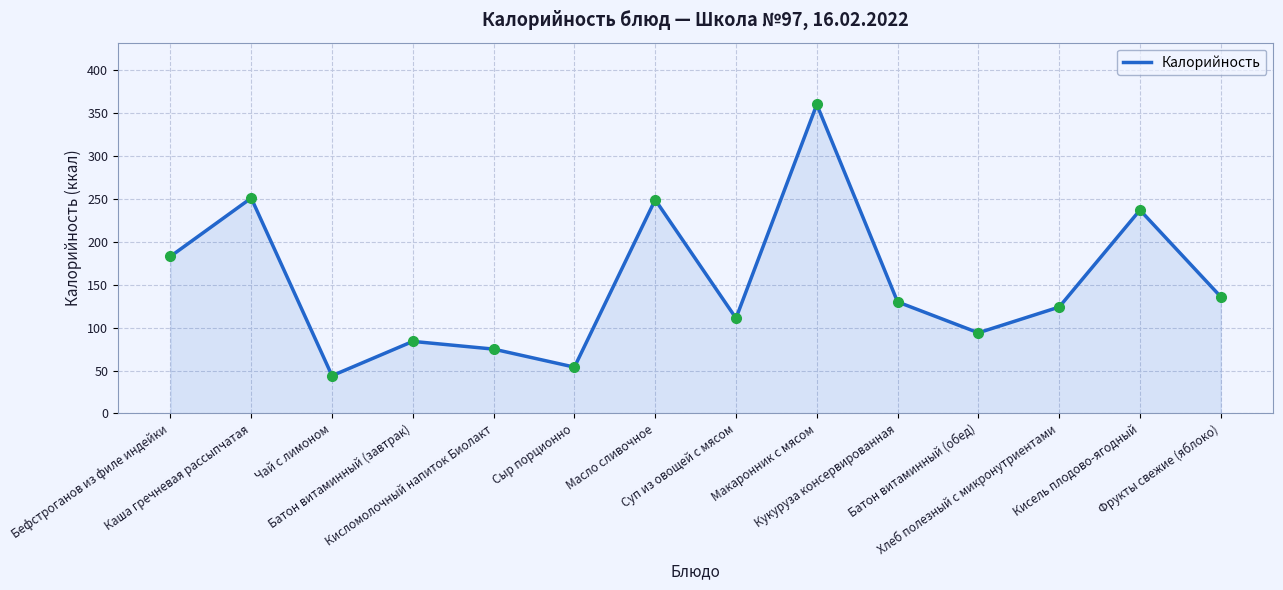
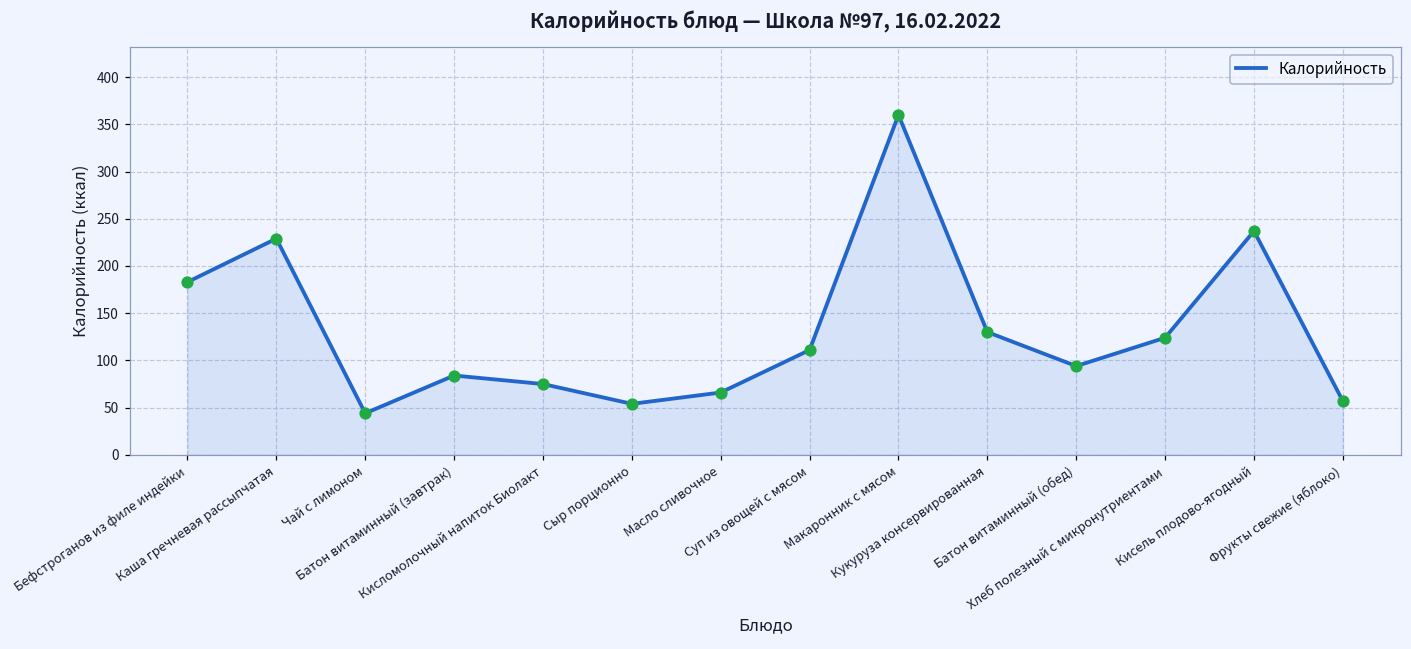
  {
    "Бефстроганов из филе индейки": 180,
-   "Каша гречневая рассыпчатая": 250,
+   "Каша гречневая рассыпчатая": 230,
    "Чай с лимоном": 40,
    "Батон витаминный (завтрак)": 80,
    "Кисломолочный напиток Биолакт": 80,
    "Сыр порционно": 50,
-   "Масло сливочное": 250,
+   "Масло сливочное": 70,
    "Суп из овощей с мясом": 110,
    "Макаронник с мясом": 360,
    "Кукуруза консервированная": 130,
    "Батон витаминный (обед)": 90,
    "Хлеб полезный с микронутриентами": 120,
    "Кисель плодово-ягодный": 240,
-   "Фрукты свежие (яблоко)": 140
+   "Фрукты свежие (яблоко)": 60
  }
